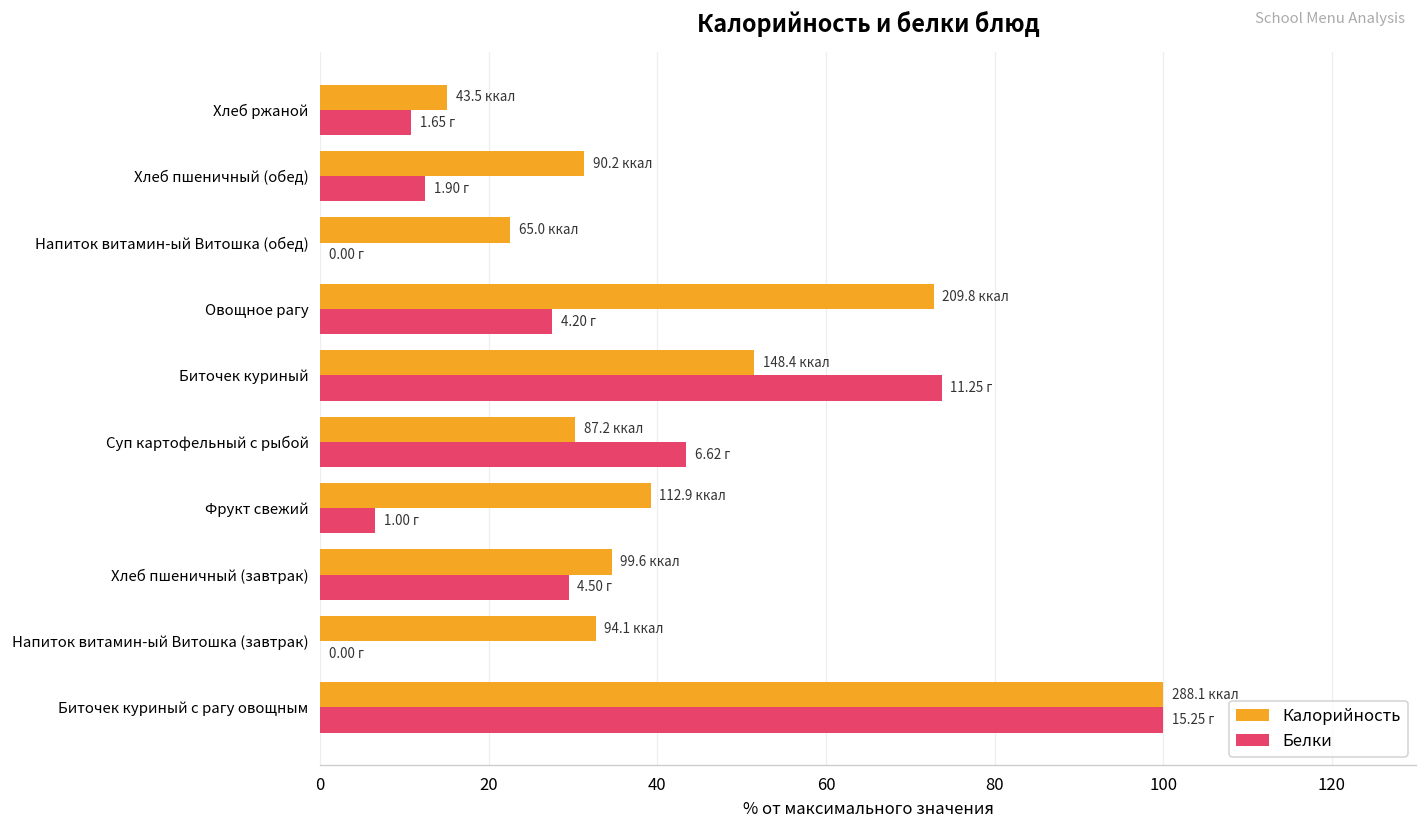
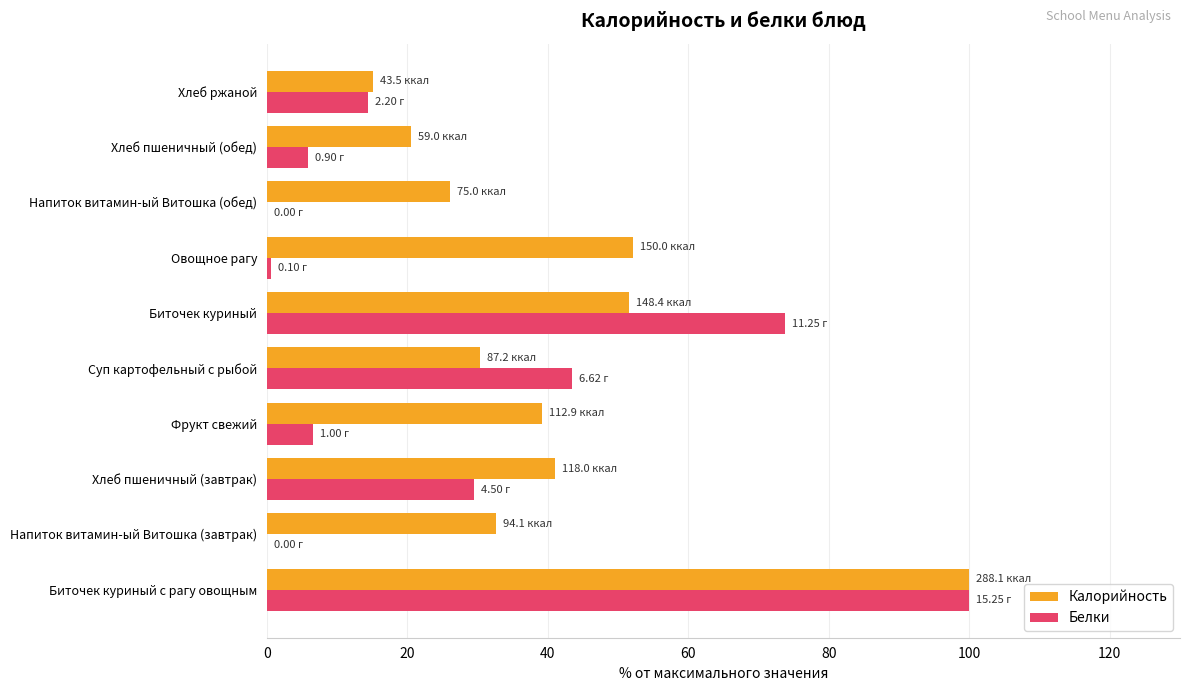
  {
    "Калорийность": {
-     "Хлеб пшеничный (обед)": 90.2,
-     "Напиток витамин-ый Витошка (обед)": 65.0,
-     "Овощное рагу": 209.8,
-     "Хлеб пшеничный (завтрак)": 99.6
+     "Хлеб пшеничный (обед)": 59.0,
+     "Напиток витамин-ый Витошка (обед)": 75.0,
+     "Овощное рагу": 150.0,
+     "Хлеб пшеничный (завтрак)": 118.0
    },
    "Белки": {
-     "Хлеб ржаной": 1.65,
-     "Хлеб пшеничный (обед)": 1.90,
+     "Хлеб ржаной": 2.20,
+     "Хлеб пшеничный (обед)": 0.90,
      "Напиток витамин-ый Витошка (обед)": 0.00,
-     "Овощное рагу": 4.20,
+     "Овощное рагу": 0.10,
      "Напиток витамин-ый Витошка (завтрак)": 0.00
    }
  }
